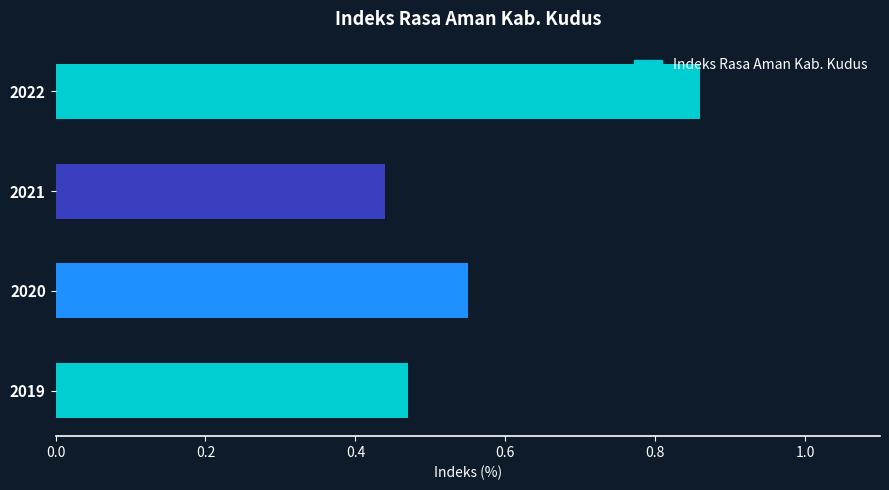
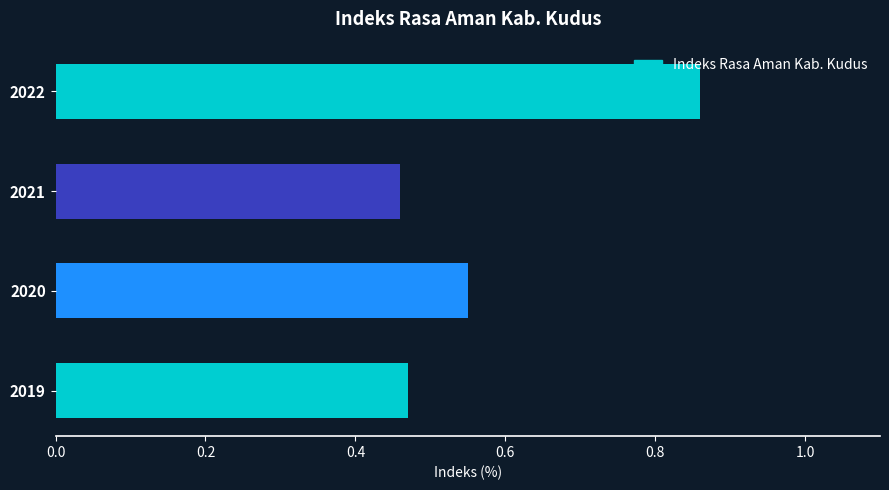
  {
    "2022": 0.86,
-   "2021": 0.44,
+   "2021": 0.46,
    "2020": 0.55,
    "2019": 0.47
  }
